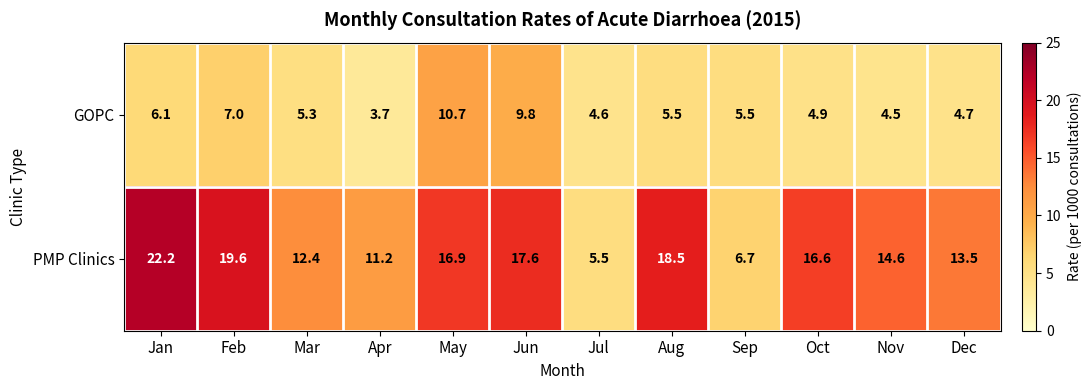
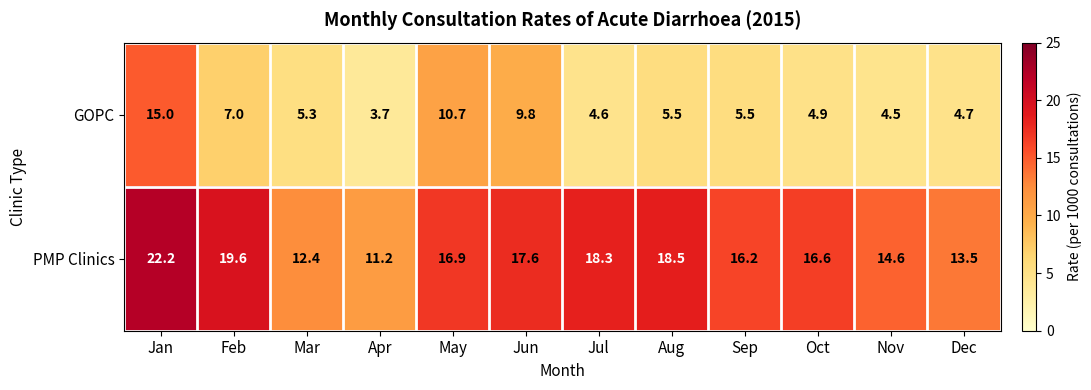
  {
    "GOPC": {
-     "Jan": 6.1,
+     "Jan": 15.0,
      "Feb": 7.0,
      "Mar": 5.3,
      "Apr": 3.7,
      "May": 10.7,
      "Jun": 9.8,
      "Jul": 4.6,
      "Aug": 5.5,
      "Sep": 5.5,
      "Oct": 4.9,
      "Nov": 4.5,
      "Dec": 4.7
    },
    "PMP Clinics": {
      "Jan": 22.2,
      "Feb": 19.6,
      "Mar": 12.4,
      "Apr": 11.2,
      "May": 16.9,
      "Jun": 17.6,
-     "Jul": 5.5,
+     "Jul": 18.3,
      "Aug": 18.5,
-     "Sep": 6.7,
+     "Sep": 16.2,
      "Oct": 16.6,
      "Nov": 14.6,
      "Dec": 13.5
    }
  }
